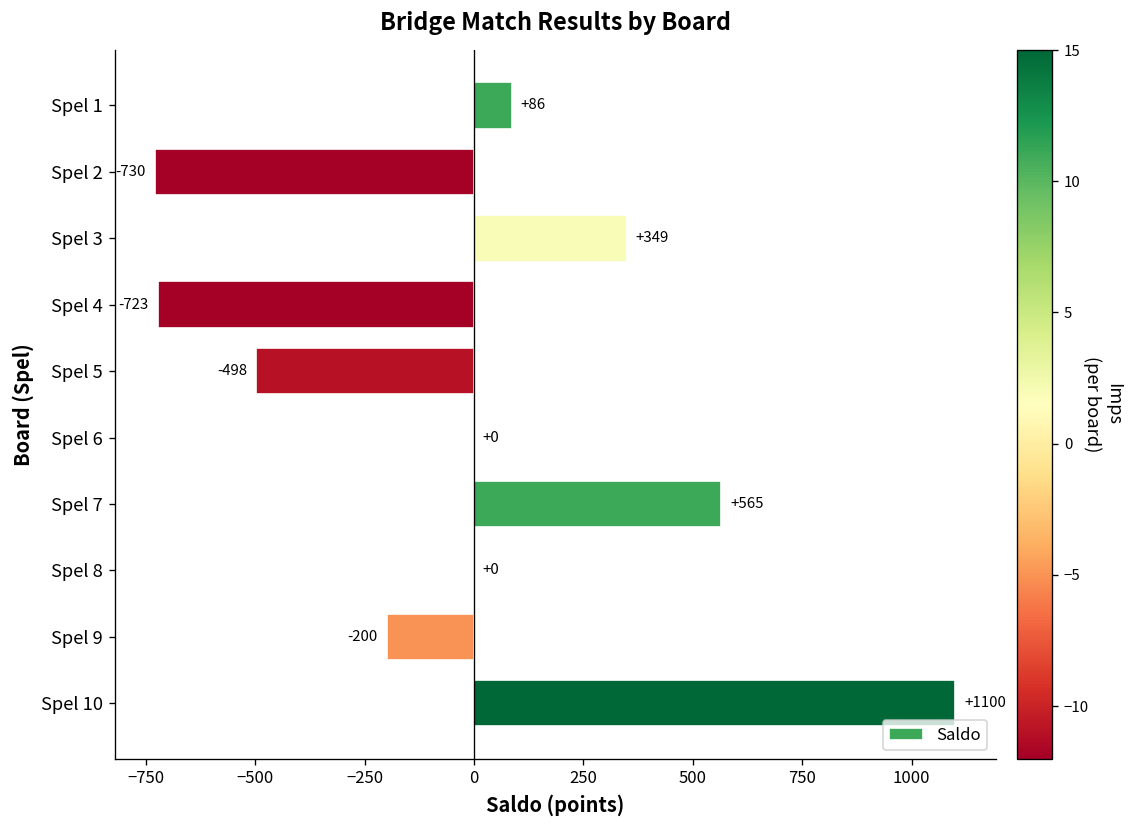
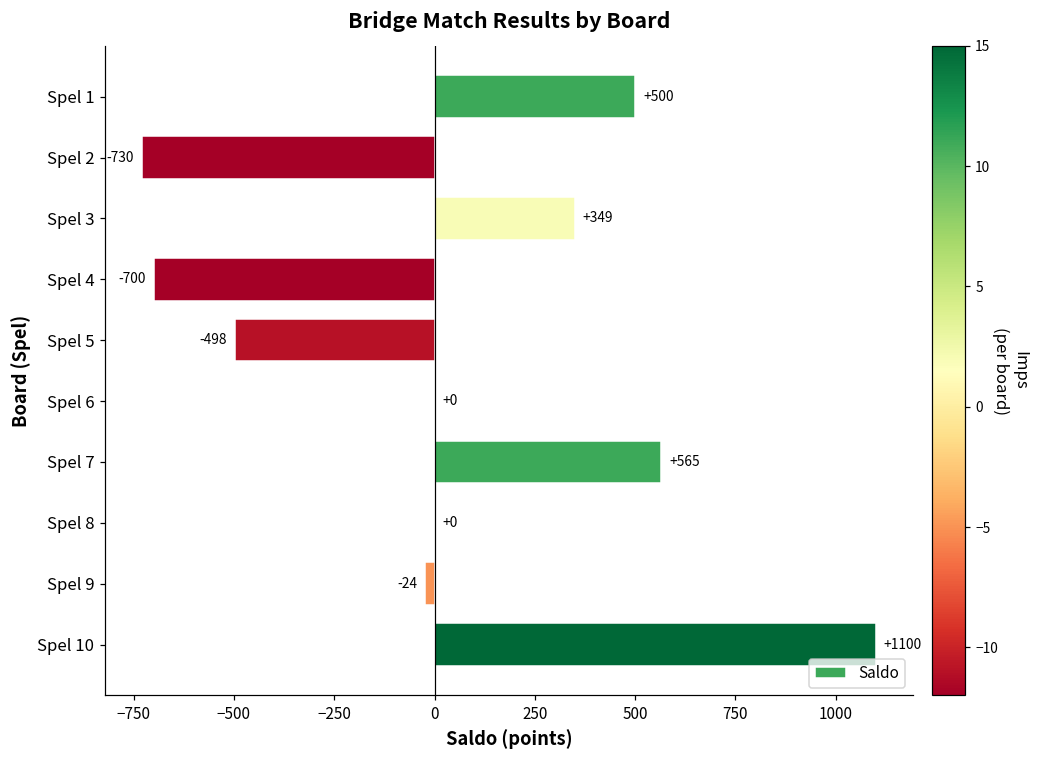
  {
-   "Spel 1": "+86",
+   "Spel 1": "+500",
    "Spel 2": "-730",
    "Spel 3": "+349",
-   "Spel 4": "-723",
+   "Spel 4": "-700",
    "Spel 5": "-498",
    "Spel 6": "+0",
    "Spel 7": "+565",
    "Spel 8": "+0",
-   "Spel 9": "-200",
+   "Spel 9": "-24",
    "Spel 10": "+1100"
  }
